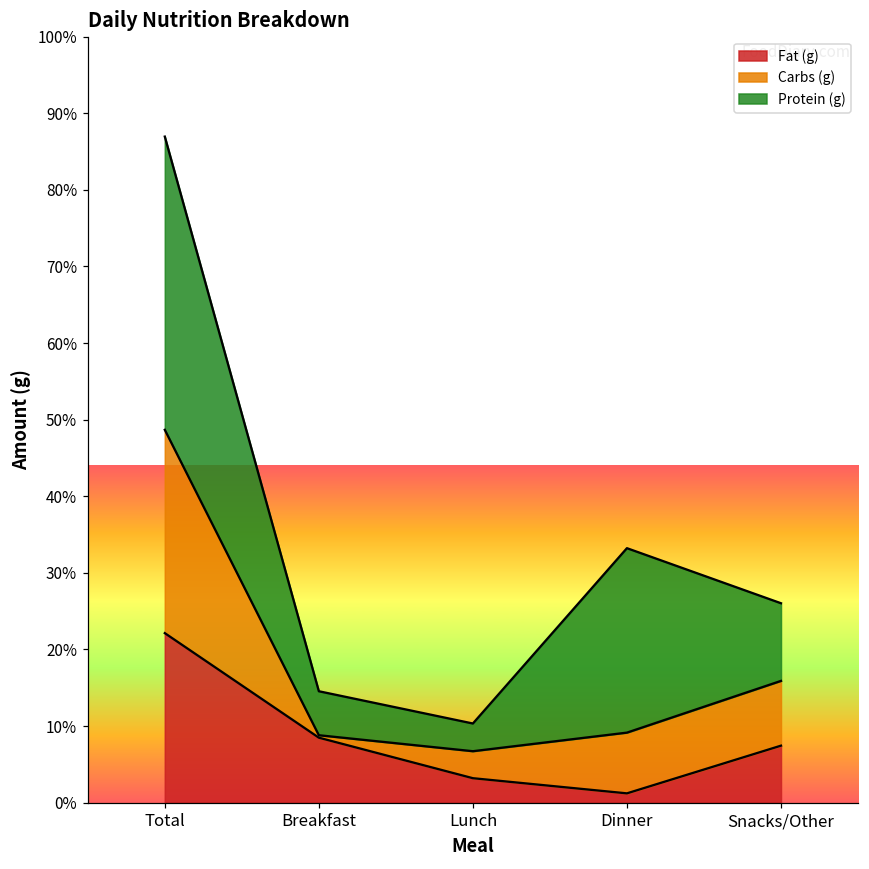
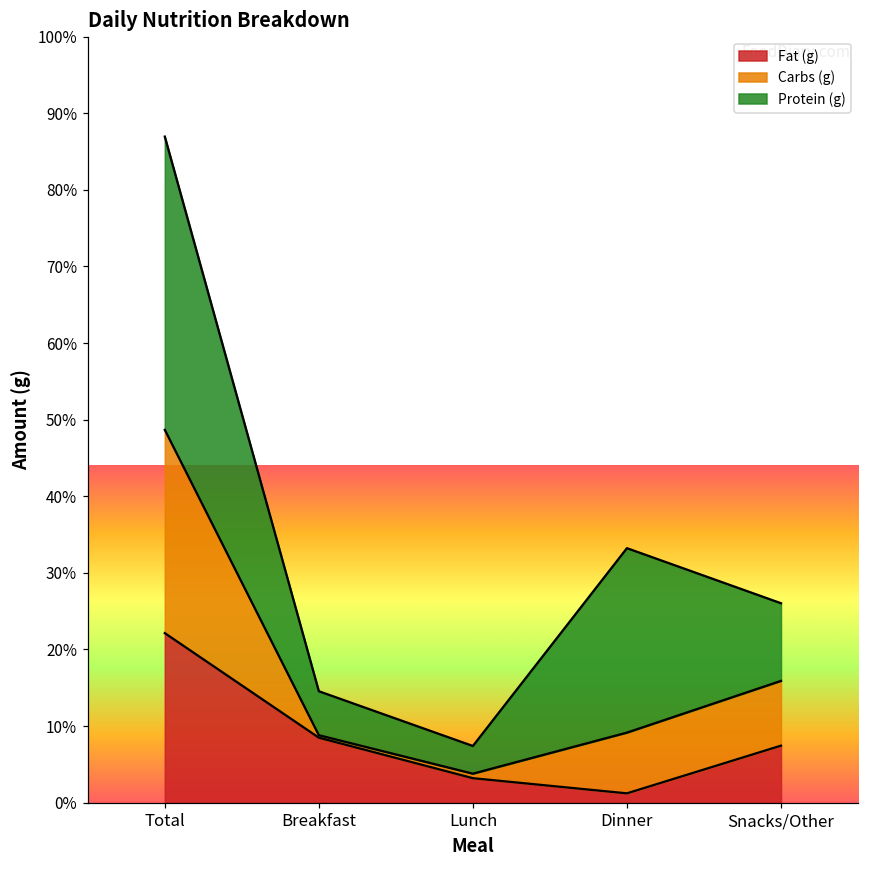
  {
    "Fat (g)": {
      "Total": "22%",
      "Lunch": "3%",
      "Dinner": "1%",
      "Snacks/Other": "7%"
    },
    "Carbs (g)": {
      "Total": "27%",
-     "Lunch": "4%",
+     "Lunch": "1%",
      "Dinner": "8%",
      "Snacks/Other": "8%"
    },
    "Protein (g)": {
      "Total": "38%",
      "Breakfast": "6%",
      "Lunch": "4%",
      "Dinner": "24%",
      "Snacks/Other": "10%"
    }
  }
